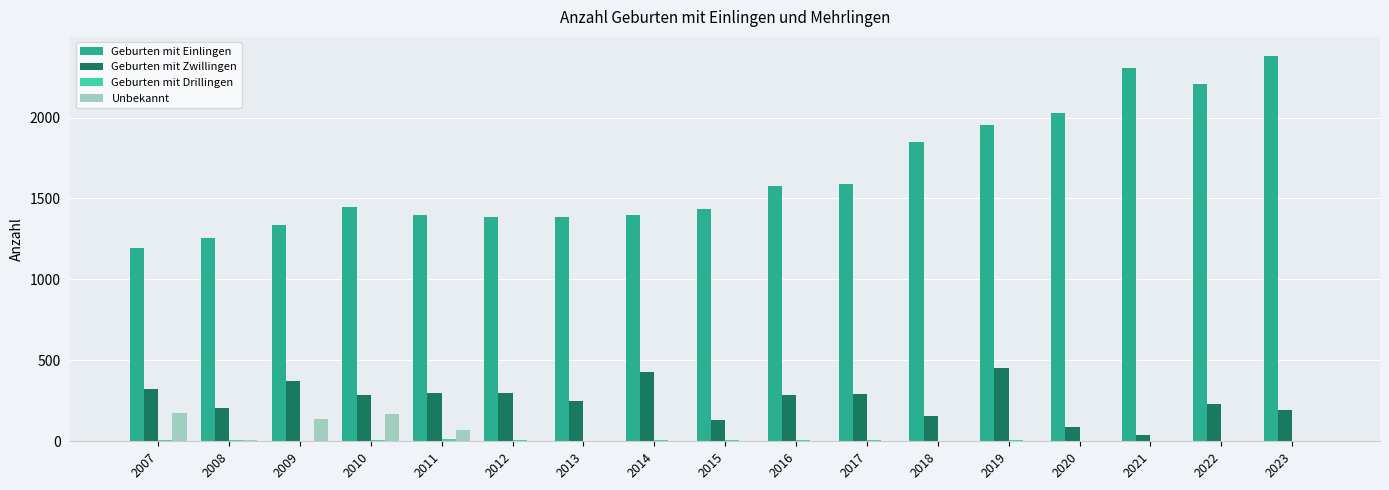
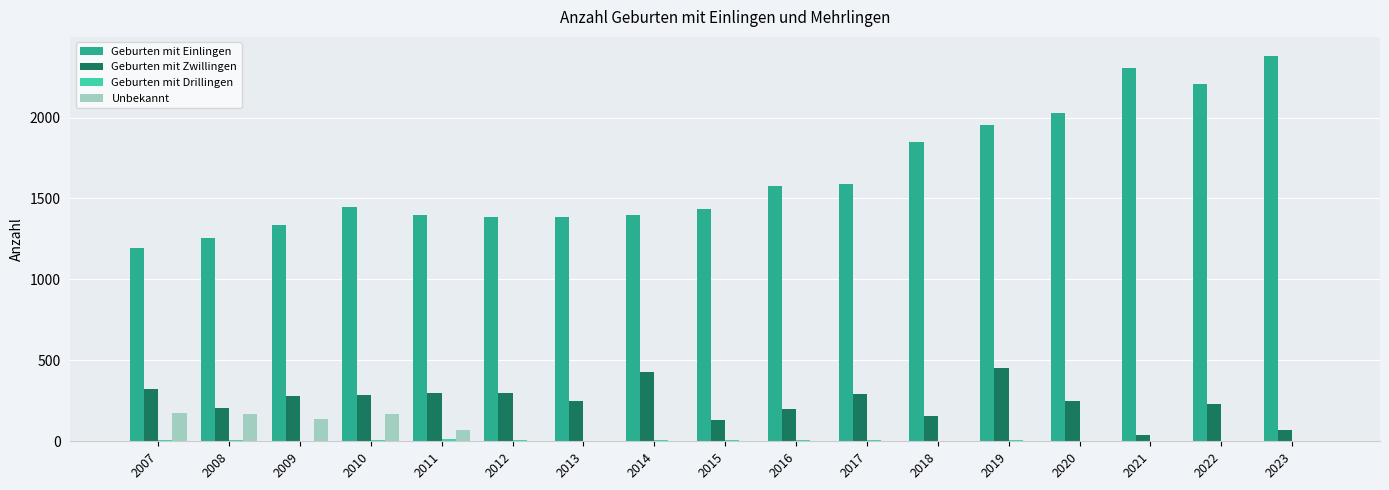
  {
    "Geburten mit Zwillingen": {
      "2007": 320,
      "2008": 200,
-     "2009": 380,
+     "2009": 280,
      "2010": 280,
      "2011": 300,
      "2012": 300,
      "2013": 250,
      "2014": 430,
      "2015": 130,
-     "2016": 290,
+     "2016": 200,
      "2017": 300,
      "2018": 160,
      "2019": 450,
-     "2020": 90,
+     "2020": 250,
      "2021": 40,
      "2022": 230,
-     "2023": 200
+     "2023": 70
    },
    "Unbekannt": {
      "2007": 180,
-     "2008": 10,
+     "2008": 170,
      "2009": 140,
      "2010": 170,
      "2011": 70,
      "2012": 0,
      "2013": 0,
      "2014": 0,
      "2015": 0,
      "2016": 0,
      "2017": 0,
      "2018": 0,
      "2019": 0,
      "2020": 0,
      "2021": 0,
      "2022": 0,
      "2023": 0
    }
  }
